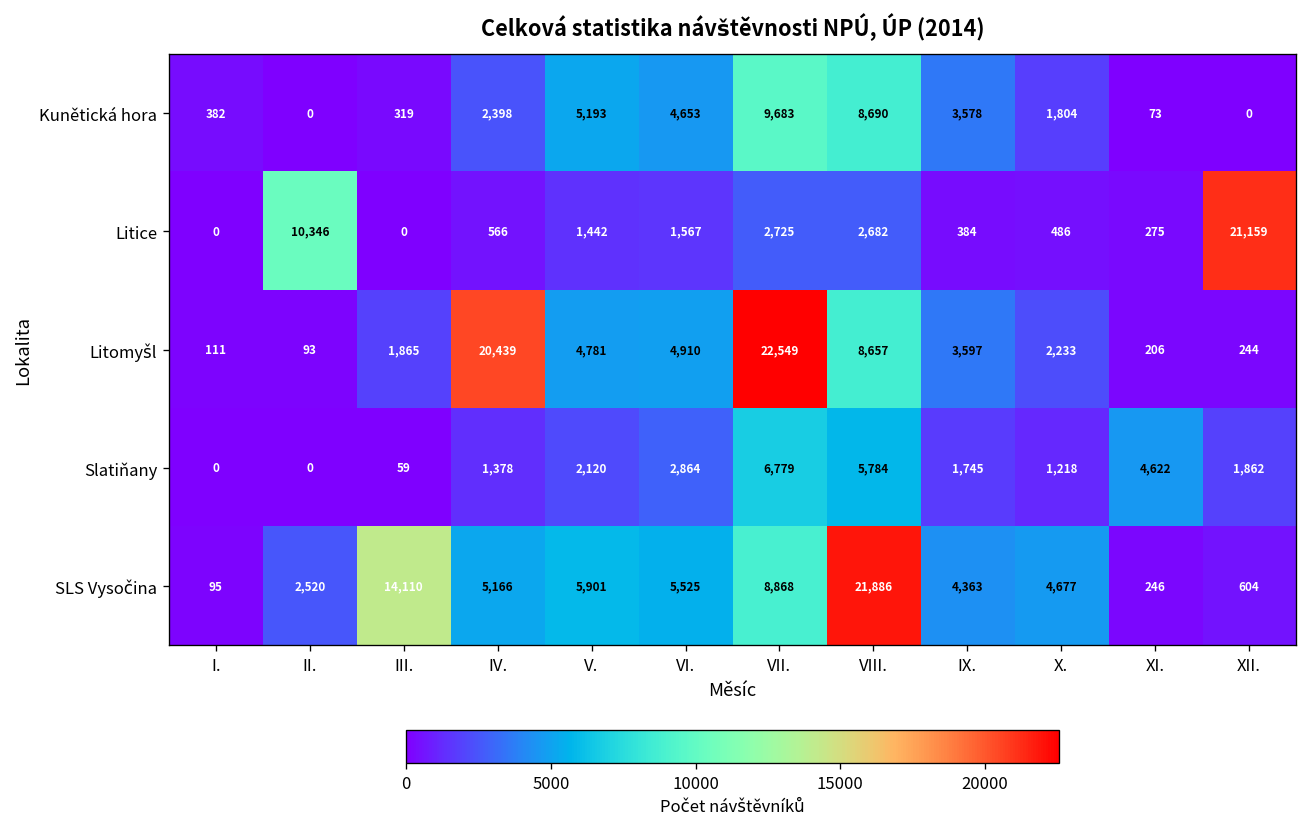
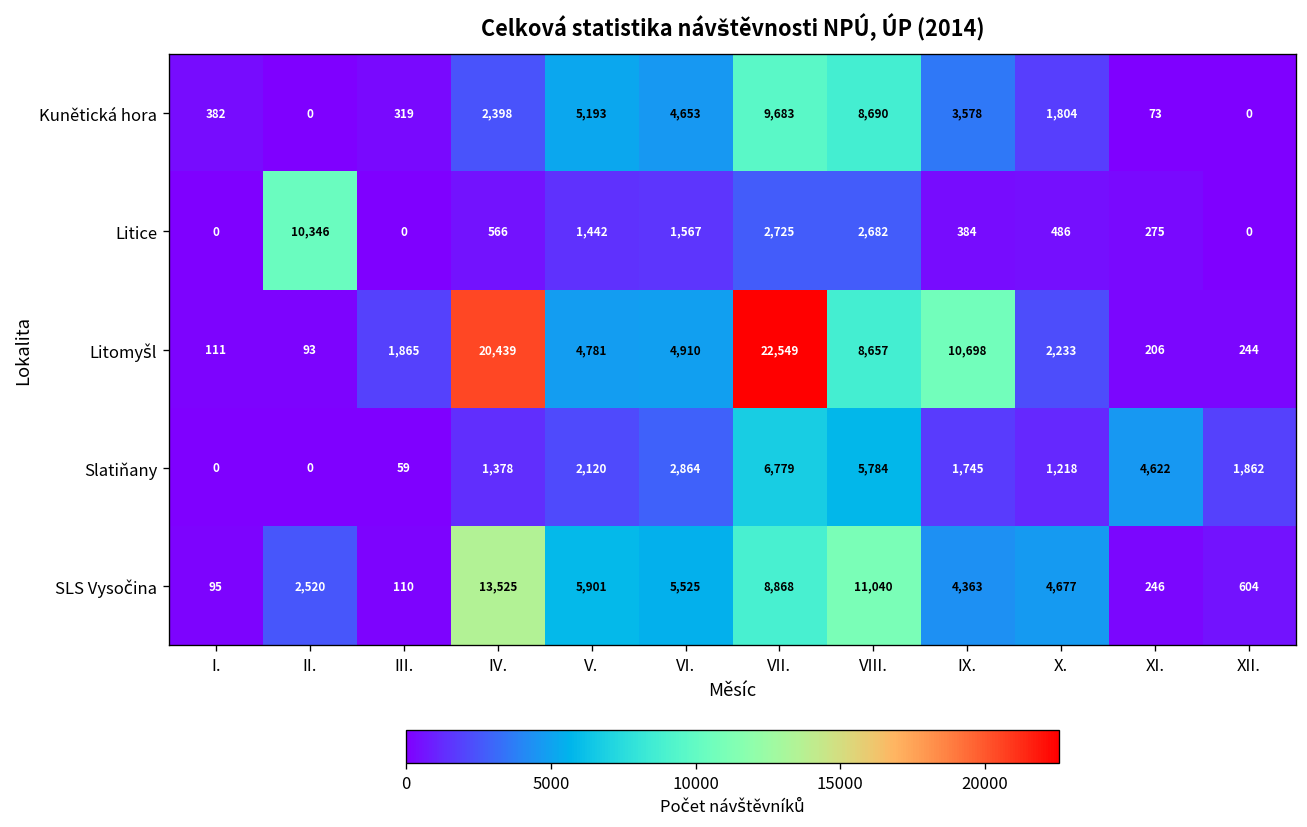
  {
    "Kunětická hora": {
      "I.": "382",
      "II.": "0",
      "III.": "319",
      "IV.": "2,398",
      "V.": "5,193",
      "VI.": "4,653",
      "VII.": "9,683",
      "VIII.": "8,690",
      "IX.": "3,578",
      "X.": "1,804",
      "XI.": "73",
      "XII.": "0"
    },
    "Litice": {
      "I.": "0",
      "II.": "10,346",
      "III.": "0",
      "IV.": "566",
      "V.": "1,442",
      "VI.": "1,567",
      "VII.": "2,725",
      "VIII.": "2,682",
      "IX.": "384",
      "X.": "486",
      "XI.": "275",
-     "XII.": "21,159"
+     "XII.": "0"
    },
    "Litomyšl": {
      "I.": "111",
      "II.": "93",
      "III.": "1,865",
      "IV.": "20,439",
      "V.": "4,781",
      "VI.": "4,910",
      "VII.": "22,549",
      "VIII.": "8,657",
-     "IX.": "3,597",
+     "IX.": "10,698",
      "X.": "2,233",
      "XI.": "206",
      "XII.": "244"
    },
    "Slatiňany": {
      "I.": "0",
      "II.": "0",
      "III.": "59",
      "IV.": "1,378",
      "V.": "2,120",
      "VI.": "2,864",
      "VII.": "6,779",
      "VIII.": "5,784",
      "IX.": "1,745",
      "X.": "1,218",
      "XI.": "4,622",
      "XII.": "1,862"
    },
    "SLS Vysočina": {
      "I.": "95",
      "II.": "2,520",
-     "III.": "14,110",
-     "IV.": "5,166",
+     "III.": "110",
+     "IV.": "13,525",
      "V.": "5,901",
      "VI.": "5,525",
      "VII.": "8,868",
-     "VIII.": "21,886",
+     "VIII.": "11,040",
      "IX.": "4,363",
      "X.": "4,677",
      "XI.": "246",
      "XII.": "604"
    }
  }
